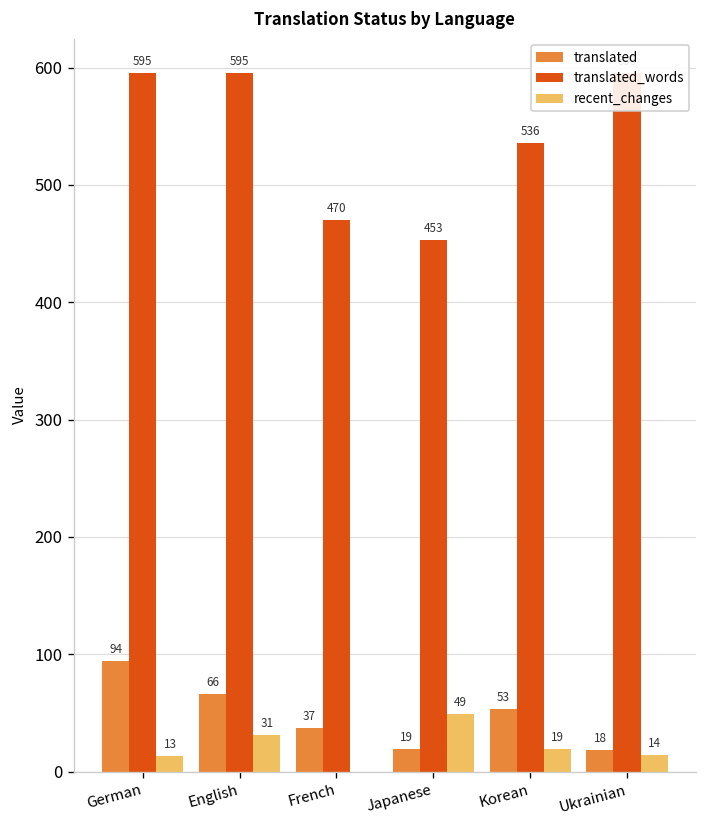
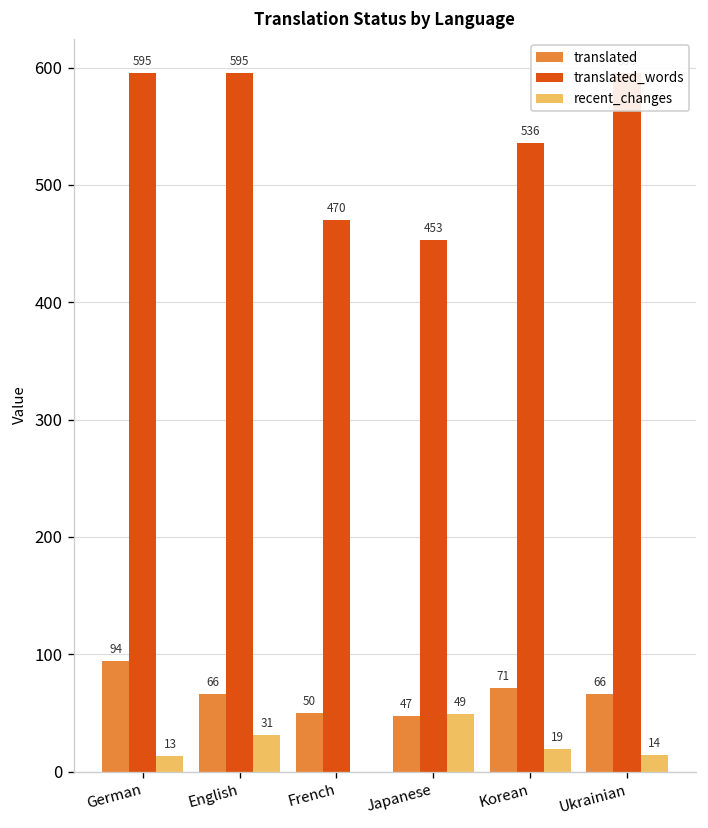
  {
    "translated": {
      "German": 94,
      "English": 66,
-     "French": 37,
-     "Japanese": 19,
-     "Korean": 53,
-     "Ukrainian": 18
+     "French": 50,
+     "Japanese": 47,
+     "Korean": 71,
+     "Ukrainian": 66
    },
    "translated_words": {
      "German": 595,
      "English": 595,
      "French": 470,
      "Japanese": 453,
      "Korean": 536
    },
    "recent_changes": {
      "German": 13,
      "English": 31,
      "Japanese": 49,
      "Korean": 19,
      "Ukrainian": 14
    }
  }
